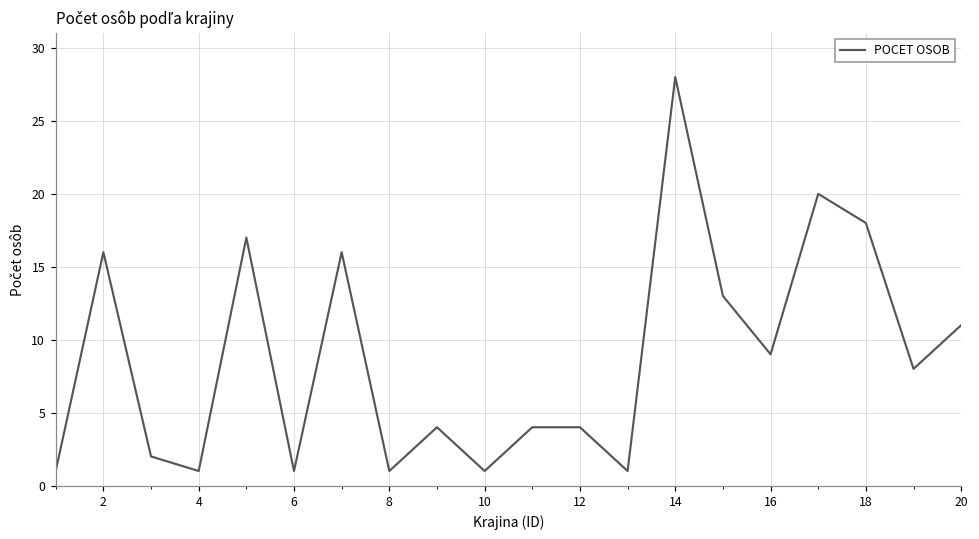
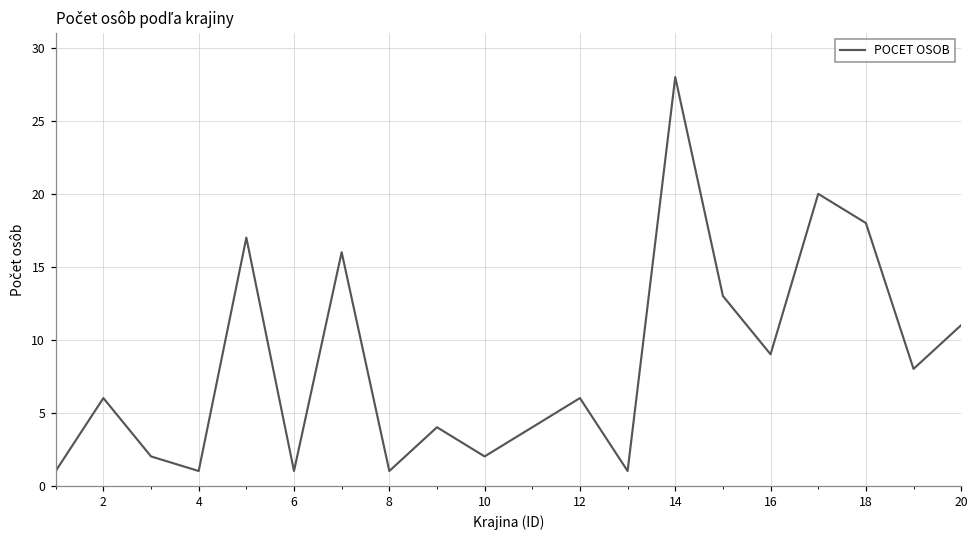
  {
-   "2": 16,
+   "2": 6,
    "4": 1,
    "6": 1,
    "8": 1,
-   "10": 1,
-   "12": 4,
+   "10": 2,
+   "12": 6,
    "14": 28,
    "16": 9,
    "18": 18,
    "20": 11
  }
